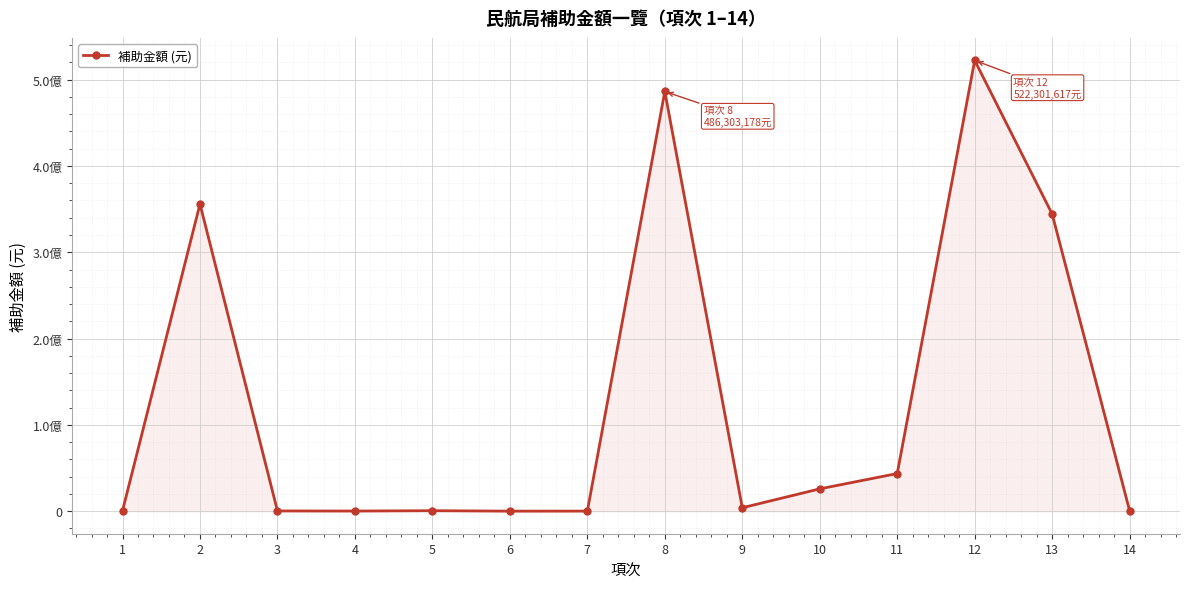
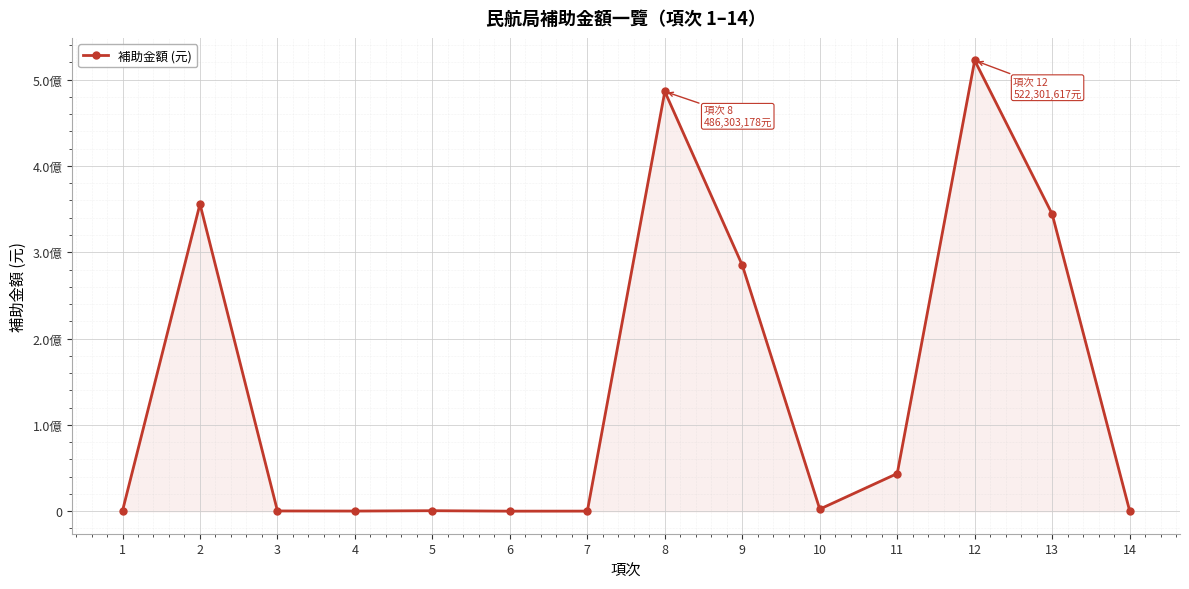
  {
    "1": "0.0億",
    "2": "3.6億",
    "3": "0.0億",
    "4": "0.0億",
    "5": "0.0億",
    "6": "0.0億",
    "7": "0.0億",
-   "9": "0.0億",
-   "10": "0.3億",
+   "9": "2.9億",
+   "10": "0.0億",
    "11": "0.4億",
    "13": "3.4億",
    "14": "0.0億"
  }
